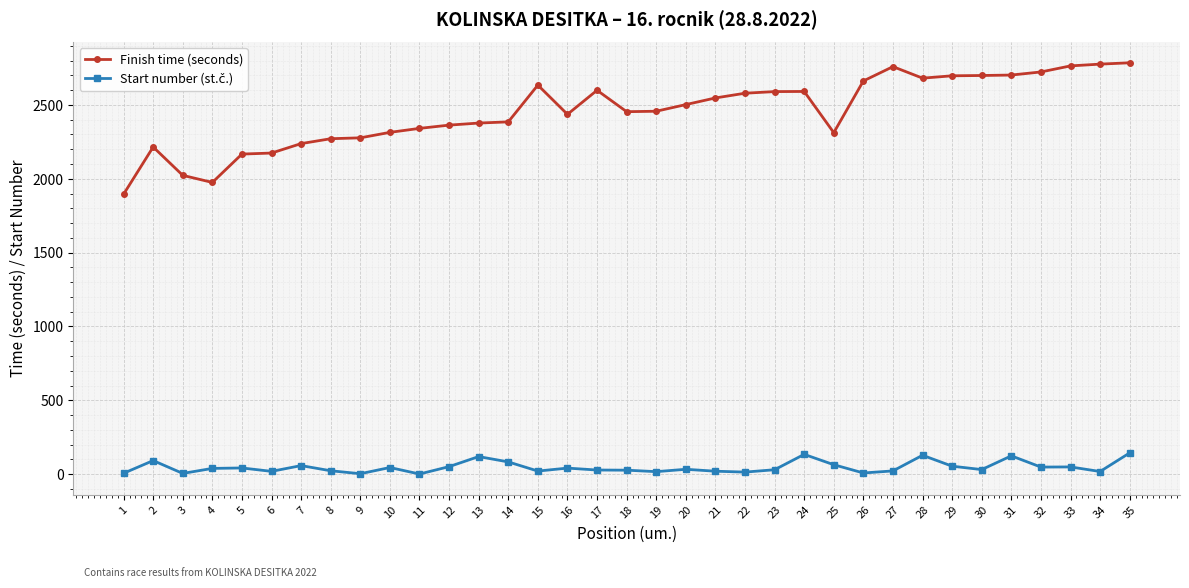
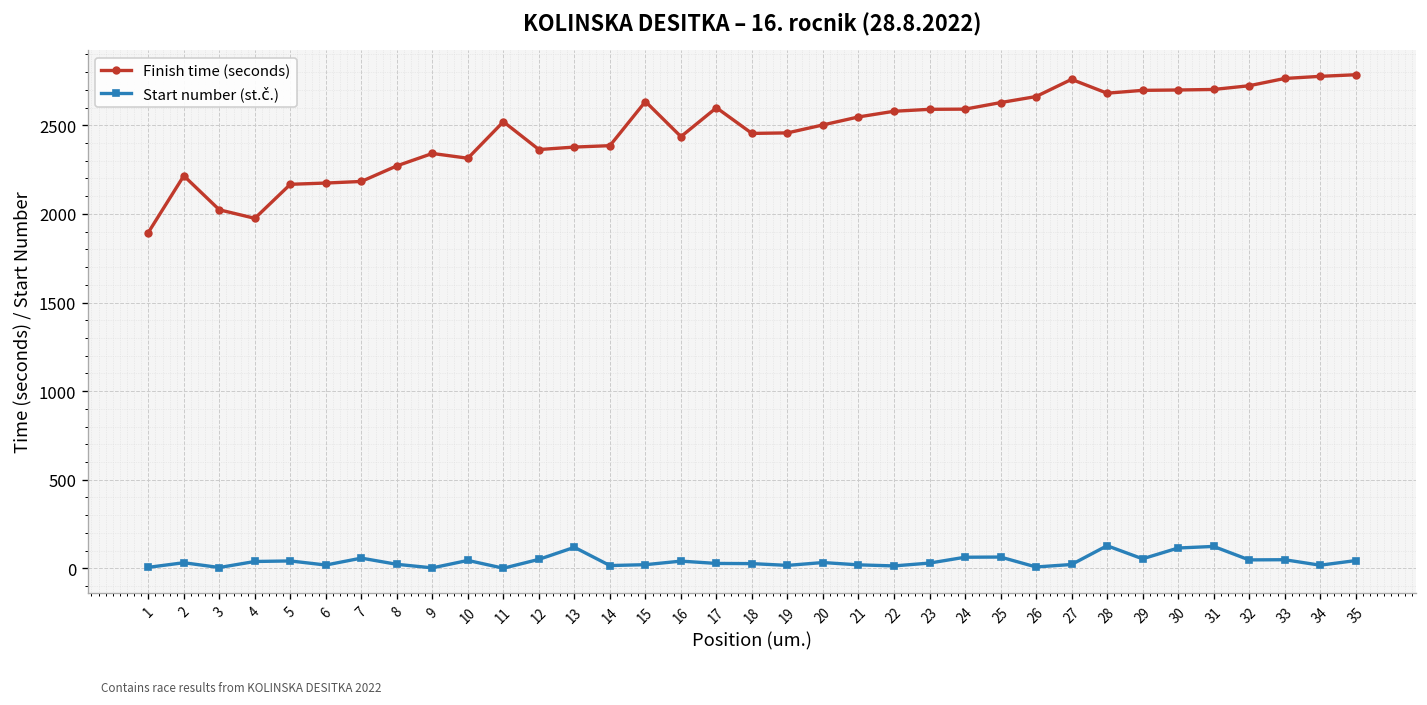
  {
    "Finish time (seconds)": {
      "1": 1900,
      "2": 2220,
      "3": 2020,
      "4": 1980,
      "5": 2170,
      "6": 2170,
-     "7": 2240,
+     "7": 2180,
      "8": 2270,
-     "9": 2280,
+     "9": 2340,
      "10": 2310,
-     "11": 2340,
+     "11": 2520,
      "12": 2360,
      "13": 2380,
      "14": 2390,
      "15": 2630,
      "16": 2440,
      "17": 2600,
      "18": 2450,
      "19": 2460,
      "20": 2500,
      "21": 2550,
      "22": 2580,
      "23": 2590,
      "24": 2590,
-     "25": 2310,
+     "25": 2630,
      "26": 2660,
      "27": 2760,
      "28": 2680,
      "29": 2700,
      "30": 2700,
      "31": 2700,
      "32": 2720,
      "33": 2760,
      "34": 2780,
      "35": 2790
    },
    "Start number (st.č.)": {
      "1": 10,
-     "2": 90,
+     "2": 30,
      "3": 10,
      "4": 40,
      "5": 40,
      "6": 20,
      "7": 60,
      "8": 20,
      "9": 0,
      "10": 50,
      "11": 0,
      "12": 50,
      "13": 120,
-     "14": 80,
+     "14": 20,
      "15": 20,
      "16": 40,
      "17": 30,
      "18": 30,
      "19": 20,
      "20": 30,
      "21": 20,
      "22": 10,
      "23": 30,
-     "24": 130,
+     "24": 60,
      "25": 60,
      "26": 10,
      "27": 20,
      "28": 130,
      "29": 50,
-     "30": 30,
+     "30": 120,
      "31": 120,
      "32": 50,
      "33": 50,
      "34": 20,
-     "35": 140
+     "35": 40
    }
  }
